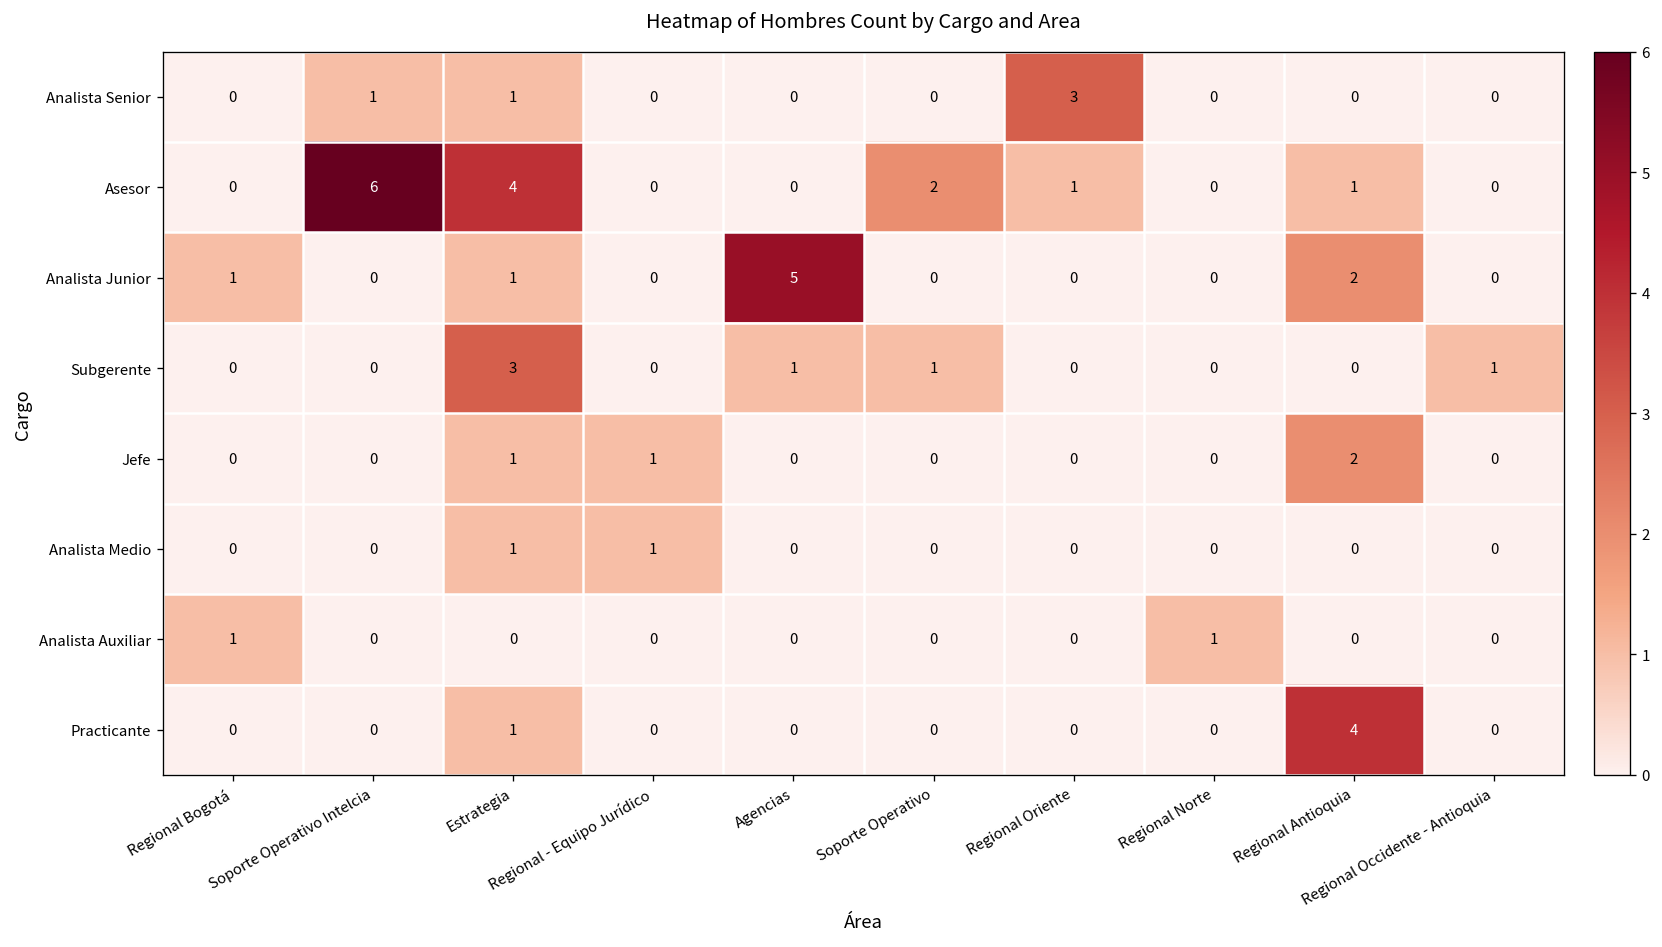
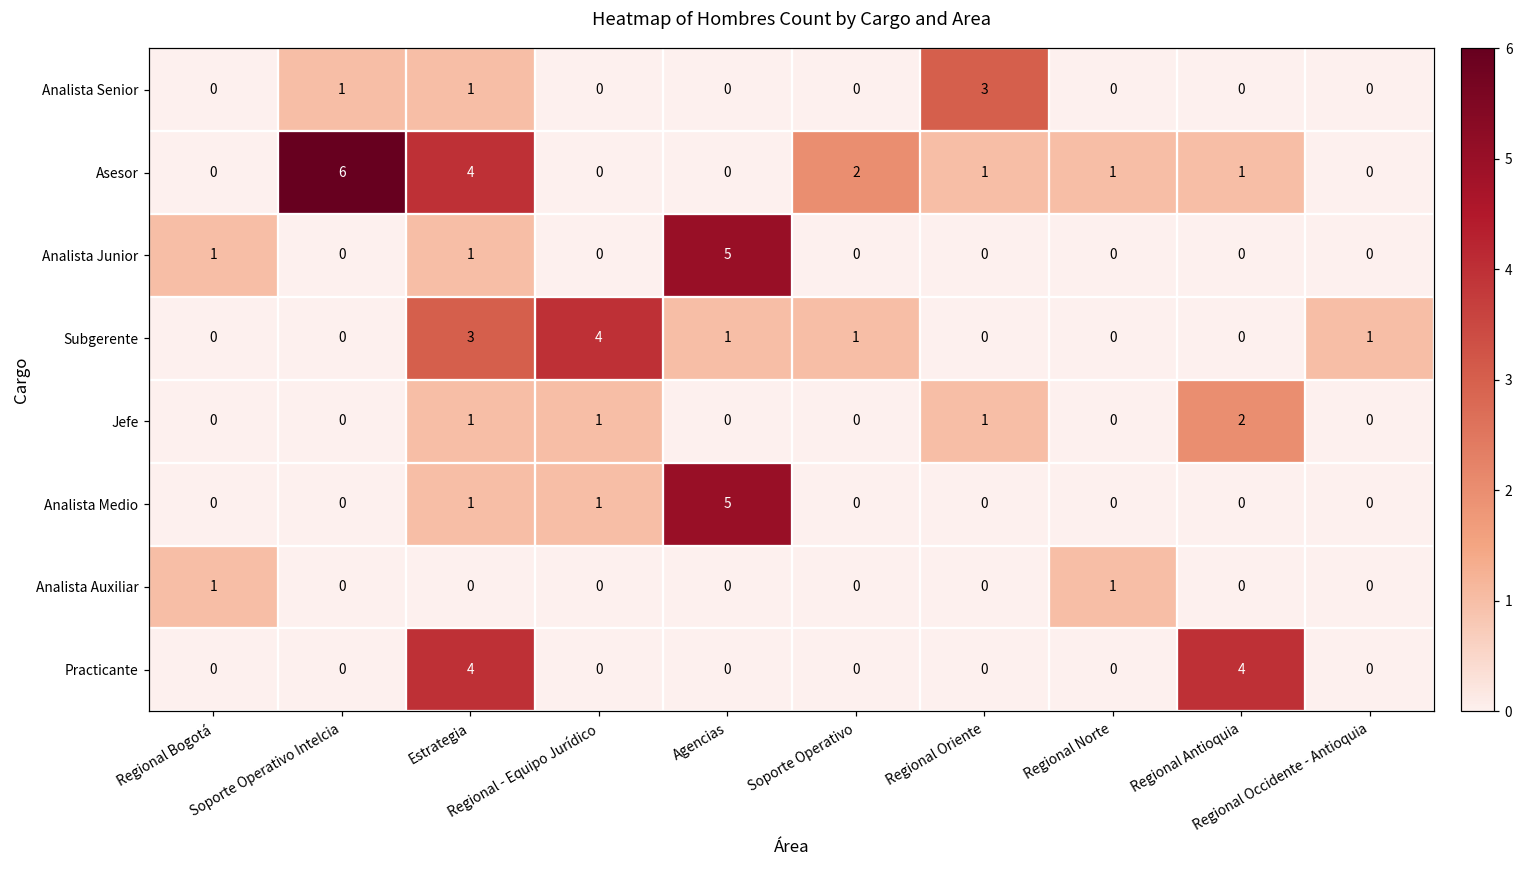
  {
    "Analista Senior": {
      "Regional Bogotá": 0,
      "Soporte Operativo Intelcia": 1,
      "Estrategia": 1,
      "Regional - Equipo Jurídico": 0,
      "Agencias": 0,
      "Soporte Operativo": 0,
      "Regional Oriente": 3,
      "Regional Norte": 0,
      "Regional Antioquia": 0,
      "Regional Occidente - Antioquia": 0
    },
    "Asesor": {
      "Regional Bogotá": 0,
      "Soporte Operativo Intelcia": 6,
      "Estrategia": 4,
      "Regional - Equipo Jurídico": 0,
      "Agencias": 0,
      "Soporte Operativo": 2,
      "Regional Oriente": 1,
-     "Regional Norte": 0,
+     "Regional Norte": 1,
      "Regional Antioquia": 1,
      "Regional Occidente - Antioquia": 0
    },
    "Analista Junior": {
      "Regional Bogotá": 1,
      "Soporte Operativo Intelcia": 0,
      "Estrategia": 1,
      "Regional - Equipo Jurídico": 0,
      "Agencias": 5,
      "Soporte Operativo": 0,
      "Regional Oriente": 0,
      "Regional Norte": 0,
-     "Regional Antioquia": 2,
+     "Regional Antioquia": 0,
      "Regional Occidente - Antioquia": 0
    },
    "Subgerente": {
      "Regional Bogotá": 0,
      "Soporte Operativo Intelcia": 0,
      "Estrategia": 3,
-     "Regional - Equipo Jurídico": 0,
+     "Regional - Equipo Jurídico": 4,
      "Agencias": 1,
      "Soporte Operativo": 1,
      "Regional Oriente": 0,
      "Regional Norte": 0,
      "Regional Antioquia": 0,
      "Regional Occidente - Antioquia": 1
    },
    "Jefe": {
      "Regional Bogotá": 0,
      "Soporte Operativo Intelcia": 0,
      "Estrategia": 1,
      "Regional - Equipo Jurídico": 1,
      "Agencias": 0,
      "Soporte Operativo": 0,
-     "Regional Oriente": 0,
+     "Regional Oriente": 1,
      "Regional Norte": 0,
      "Regional Antioquia": 2,
      "Regional Occidente - Antioquia": 0
    },
    "Analista Medio": {
      "Regional Bogotá": 0,
      "Soporte Operativo Intelcia": 0,
      "Estrategia": 1,
      "Regional - Equipo Jurídico": 1,
-     "Agencias": 0,
+     "Agencias": 5,
      "Soporte Operativo": 0,
      "Regional Oriente": 0,
      "Regional Norte": 0,
      "Regional Antioquia": 0,
      "Regional Occidente - Antioquia": 0
    },
    "Analista Auxiliar": {
      "Regional Bogotá": 1,
      "Soporte Operativo Intelcia": 0,
      "Estrategia": 0,
      "Regional - Equipo Jurídico": 0,
      "Agencias": 0,
      "Soporte Operativo": 0,
      "Regional Oriente": 0,
      "Regional Norte": 1,
      "Regional Antioquia": 0,
      "Regional Occidente - Antioquia": 0
    },
    "Practicante": {
      "Regional Bogotá": 0,
      "Soporte Operativo Intelcia": 0,
-     "Estrategia": 1,
+     "Estrategia": 4,
      "Regional - Equipo Jurídico": 0,
      "Agencias": 0,
      "Soporte Operativo": 0,
      "Regional Oriente": 0,
      "Regional Norte": 0,
      "Regional Antioquia": 4,
      "Regional Occidente - Antioquia": 0
    }
  }
